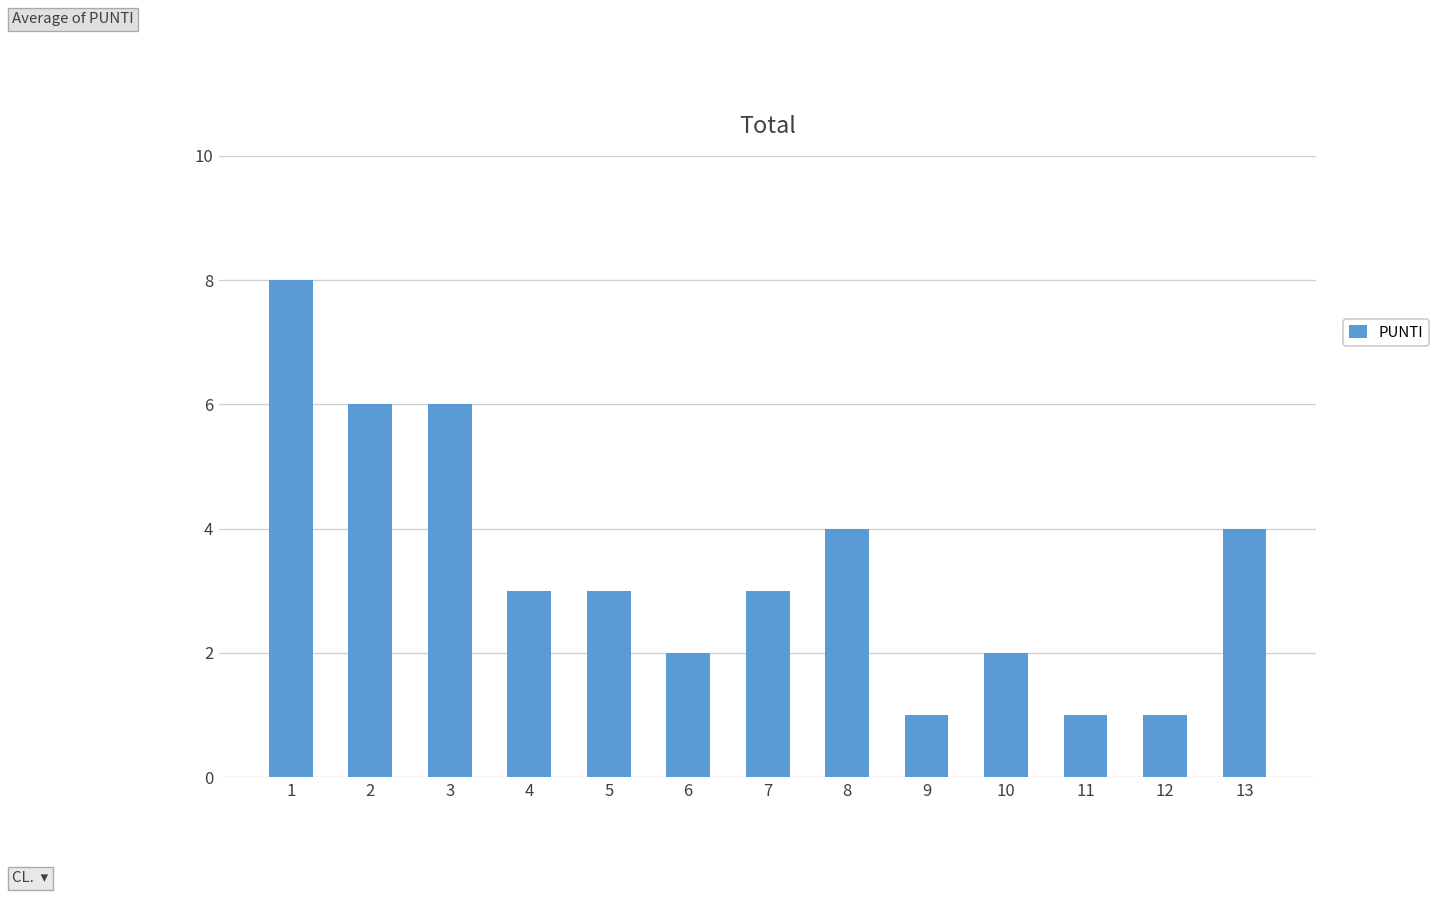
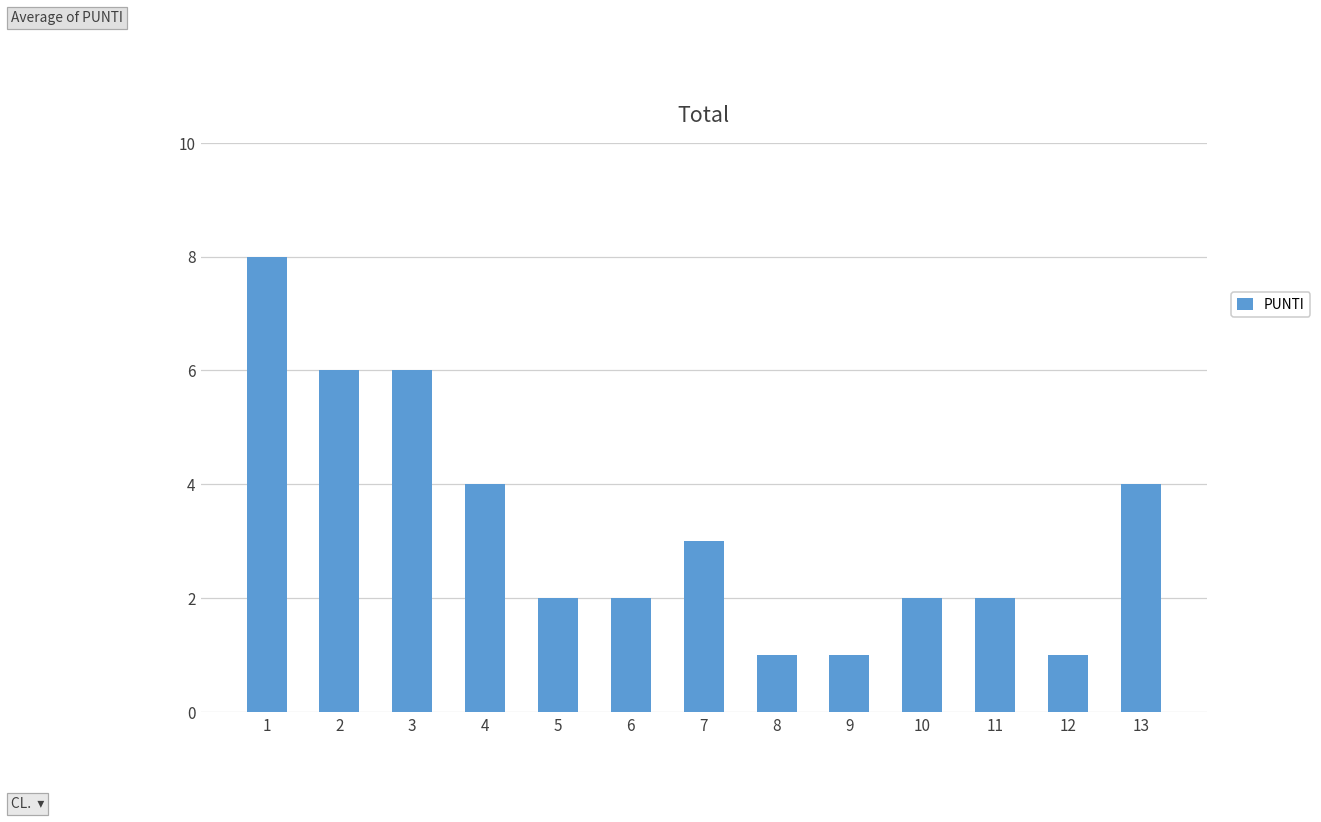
  {
    "1": 8,
    "2": 6,
    "3": 6,
-   "4": 3,
-   "5": 3,
+   "4": 4,
+   "5": 2,
    "6": 2,
    "7": 3,
-   "8": 4,
+   "8": 1,
    "9": 1,
    "10": 2,
-   "11": 1,
+   "11": 2,
    "12": 1,
    "13": 4
  }
